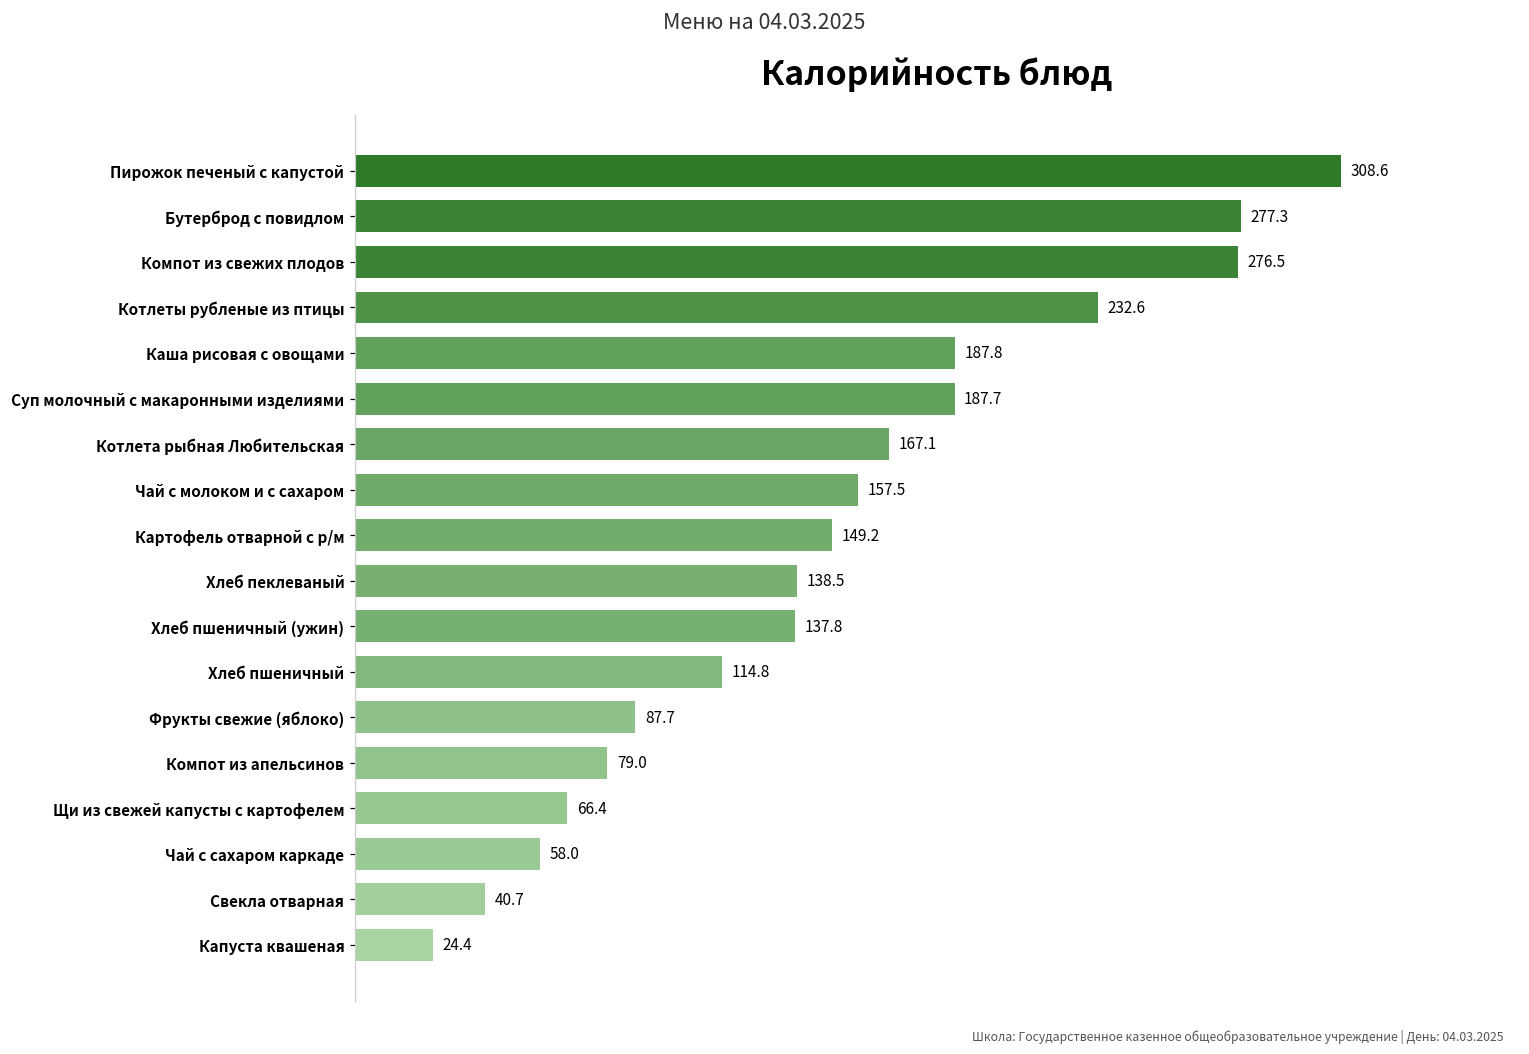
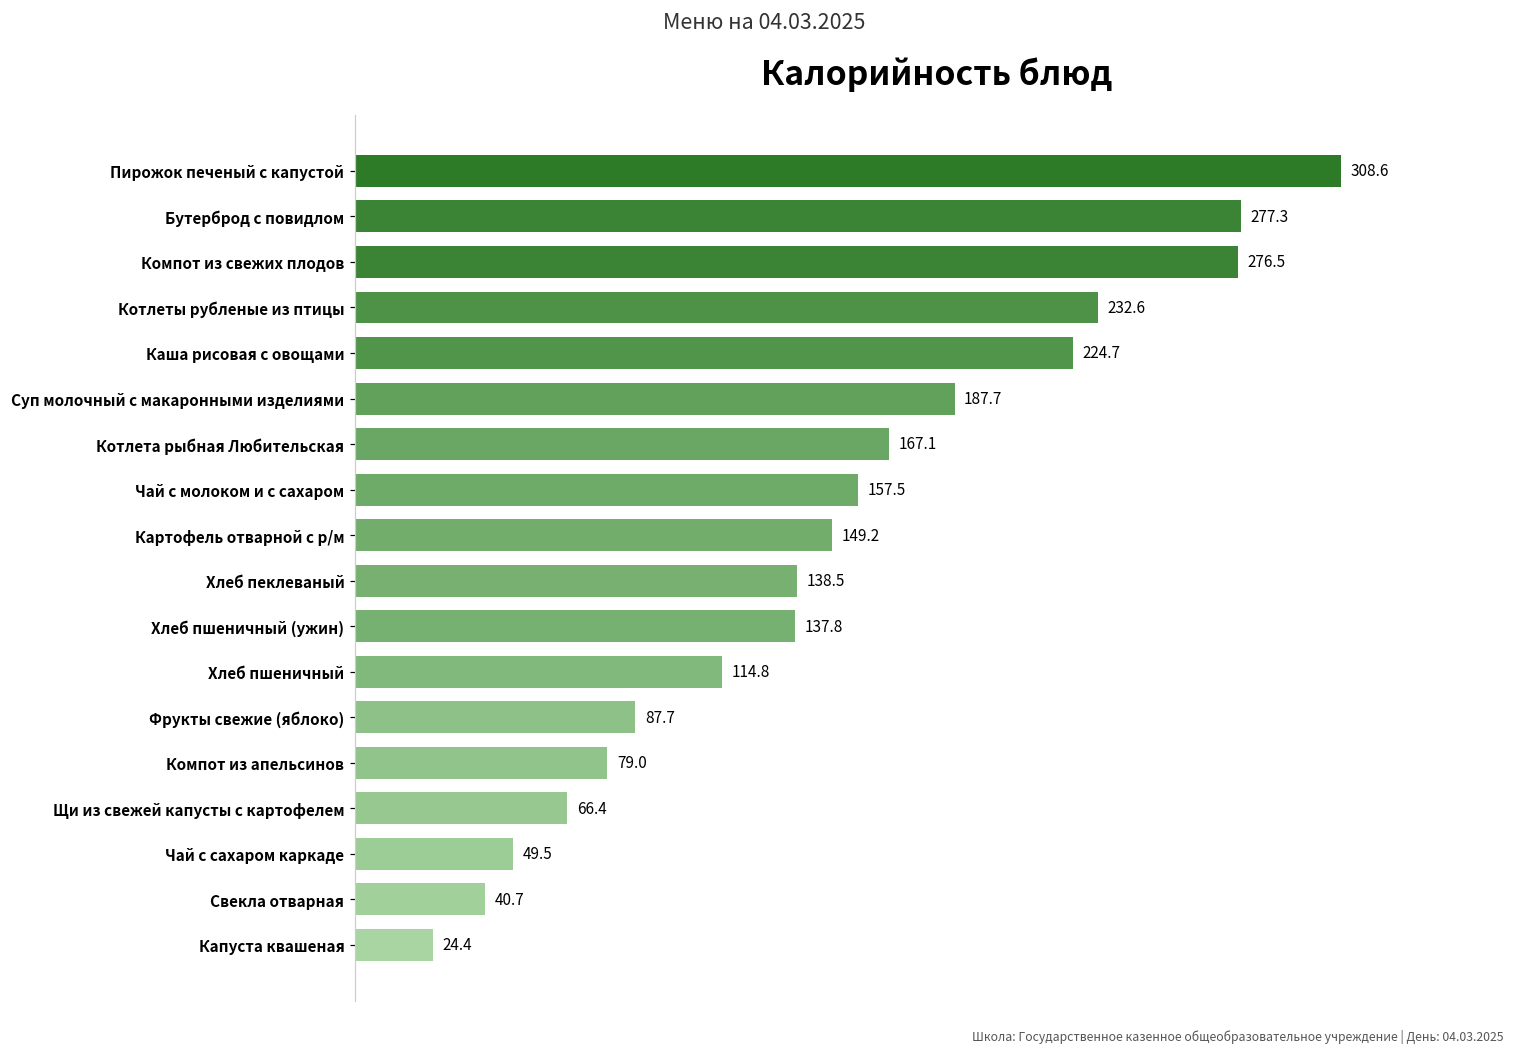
  {
    "Пирожок печеный с капустой": 308.6,
    "Бутерброд с повидлом": 277.3,
    "Компот из свежих плодов": 276.5,
    "Котлеты рубленые из птицы": 232.6,
-   "Каша рисовая с овощами": 187.8,
+   "Каша рисовая с овощами": 224.7,
    "Суп молочный с макаронными изделиями": 187.7,
    "Котлета рыбная Любительская": 167.1,
    "Чай с молоком и с сахаром": 157.5,
    "Картофель отварной с р/м": 149.2,
    "Хлеб пеклеваный": 138.5,
    "Хлеб пшеничный (ужин)": 137.8,
    "Хлеб пшеничный": 114.8,
    "Фрукты свежие (яблоко)": 87.7,
    "Компот из апельсинов": 79.0,
    "Щи из свежей капусты с картофелем": 66.4,
-   "Чай с сахаром каркаде": 58.0,
+   "Чай с сахаром каркаде": 49.5,
    "Свекла отварная": 40.7,
    "Капуста квашеная": 24.4
  }
